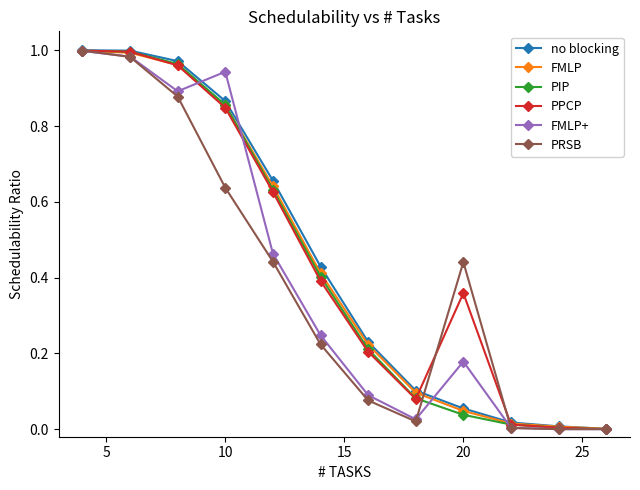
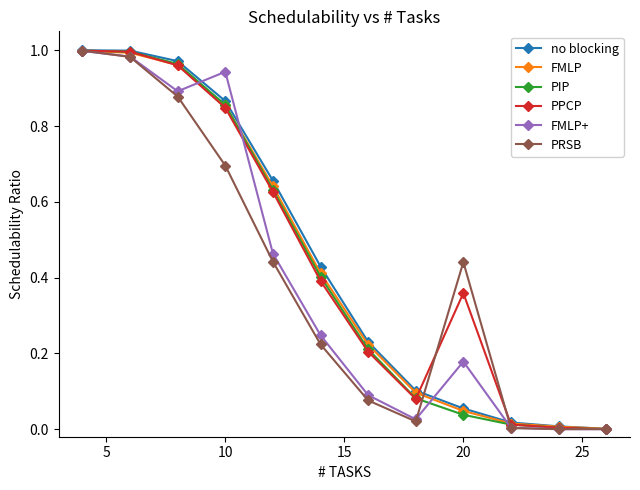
  {
    "no blocking": {
      "10": 0.87
    },
    "PIP": {
      "20": 0.04
    },
    "PPCP": {
      "20": 0.36
    },
    "FMLP+": {
      "10": 0.94,
      "20": 0.18
    },
    "PRSB": {
-     "10": 0.64,
+     "10": 0.70,
      "20": 0.44
    }
  }
